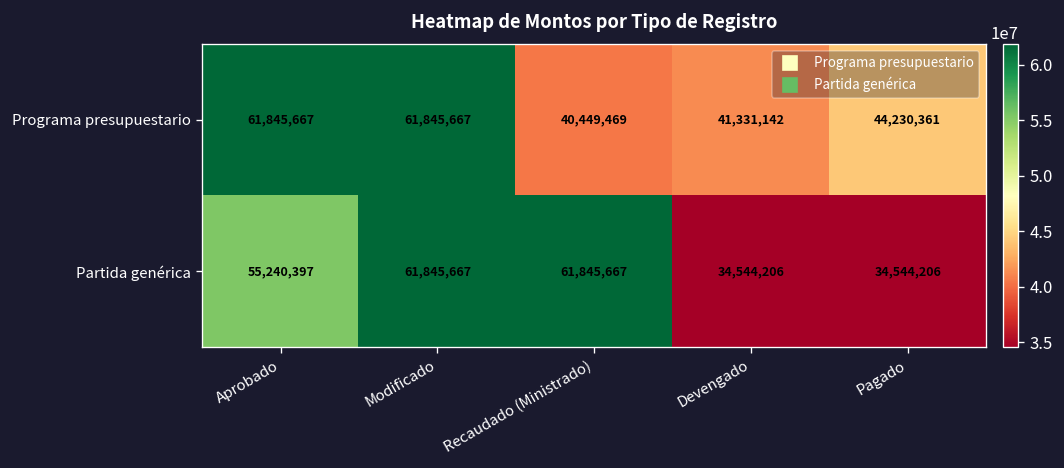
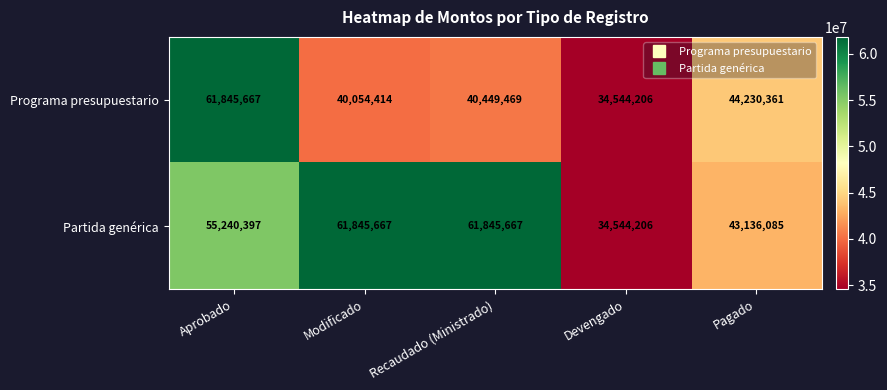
  {
    "Programa presupuestario": {
      "Aprobado": "61,845,667",
-     "Modificado": "61,845,667",
+     "Modificado": "40,054,414",
      "Recaudado (Ministrado)": "40,449,469",
-     "Devengado": "41,331,142",
+     "Devengado": "34,544,206",
      "Pagado": "44,230,361"
    },
    "Partida genérica": {
      "Aprobado": "55,240,397",
      "Modificado": "61,845,667",
      "Recaudado (Ministrado)": "61,845,667",
      "Devengado": "34,544,206",
-     "Pagado": "34,544,206"
+     "Pagado": "43,136,085"
    }
  }
